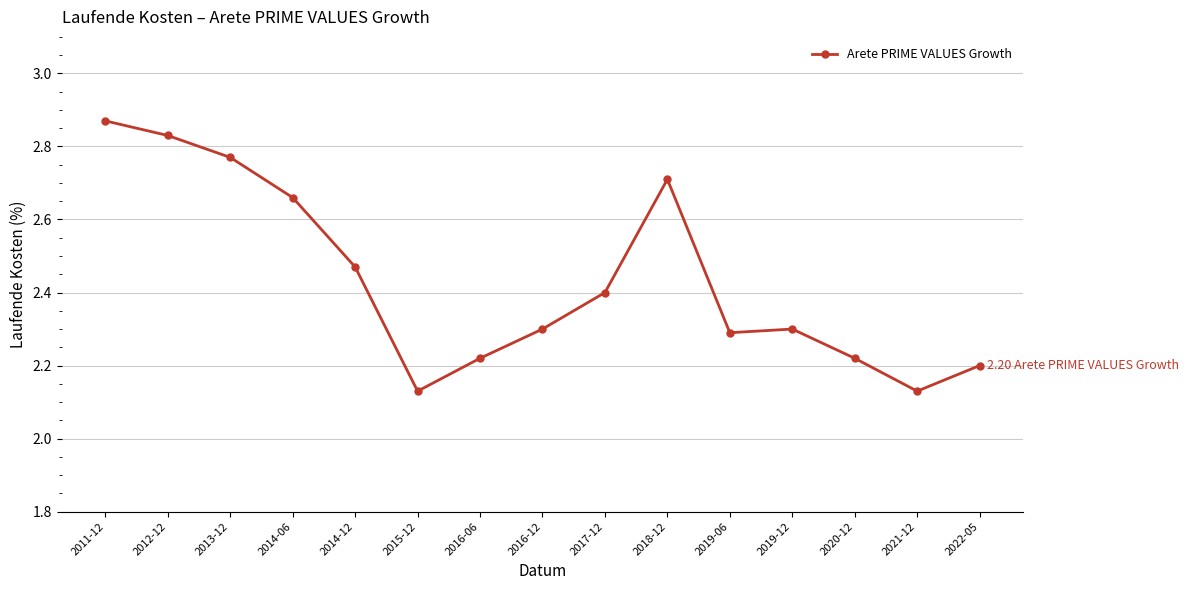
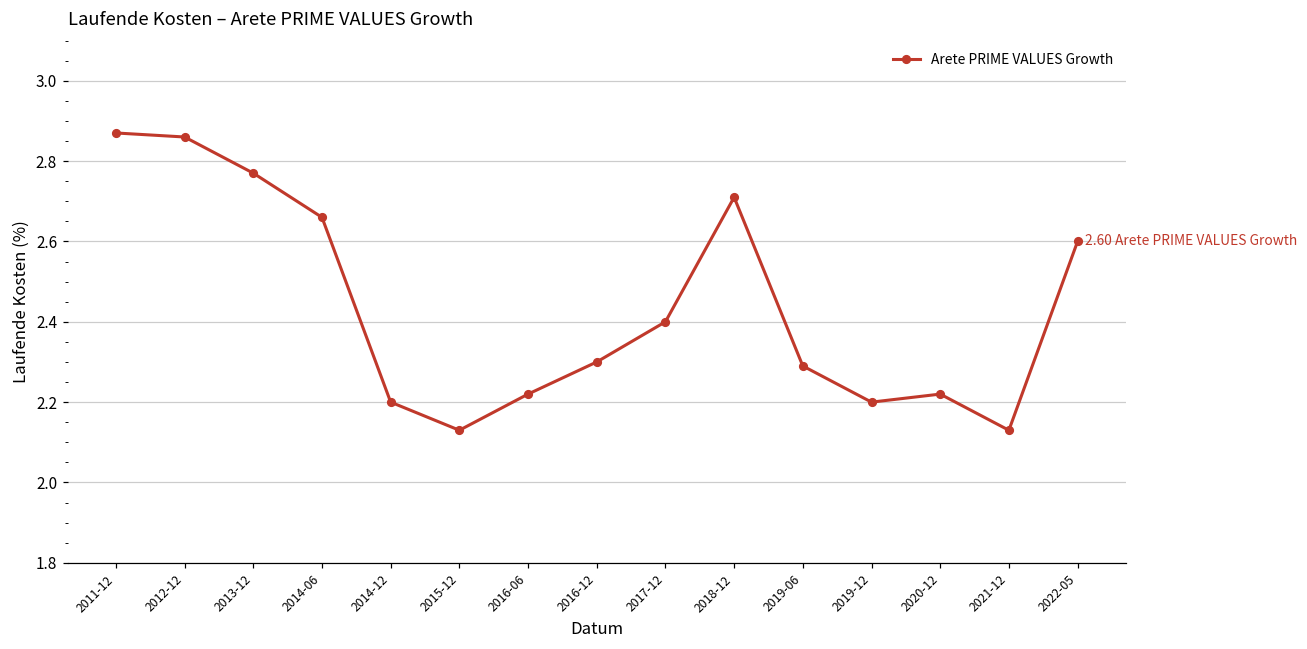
  {
-   "2012-12": 2.83,
-   "2014-12": 2.47,
-   "2019-12": 2.3,
-   "2022-05": 2.20
+   "2012-12": 2.86,
+   "2014-12": 2.20,
+   "2019-12": 2.2,
+   "2022-05": 2.60
  }
